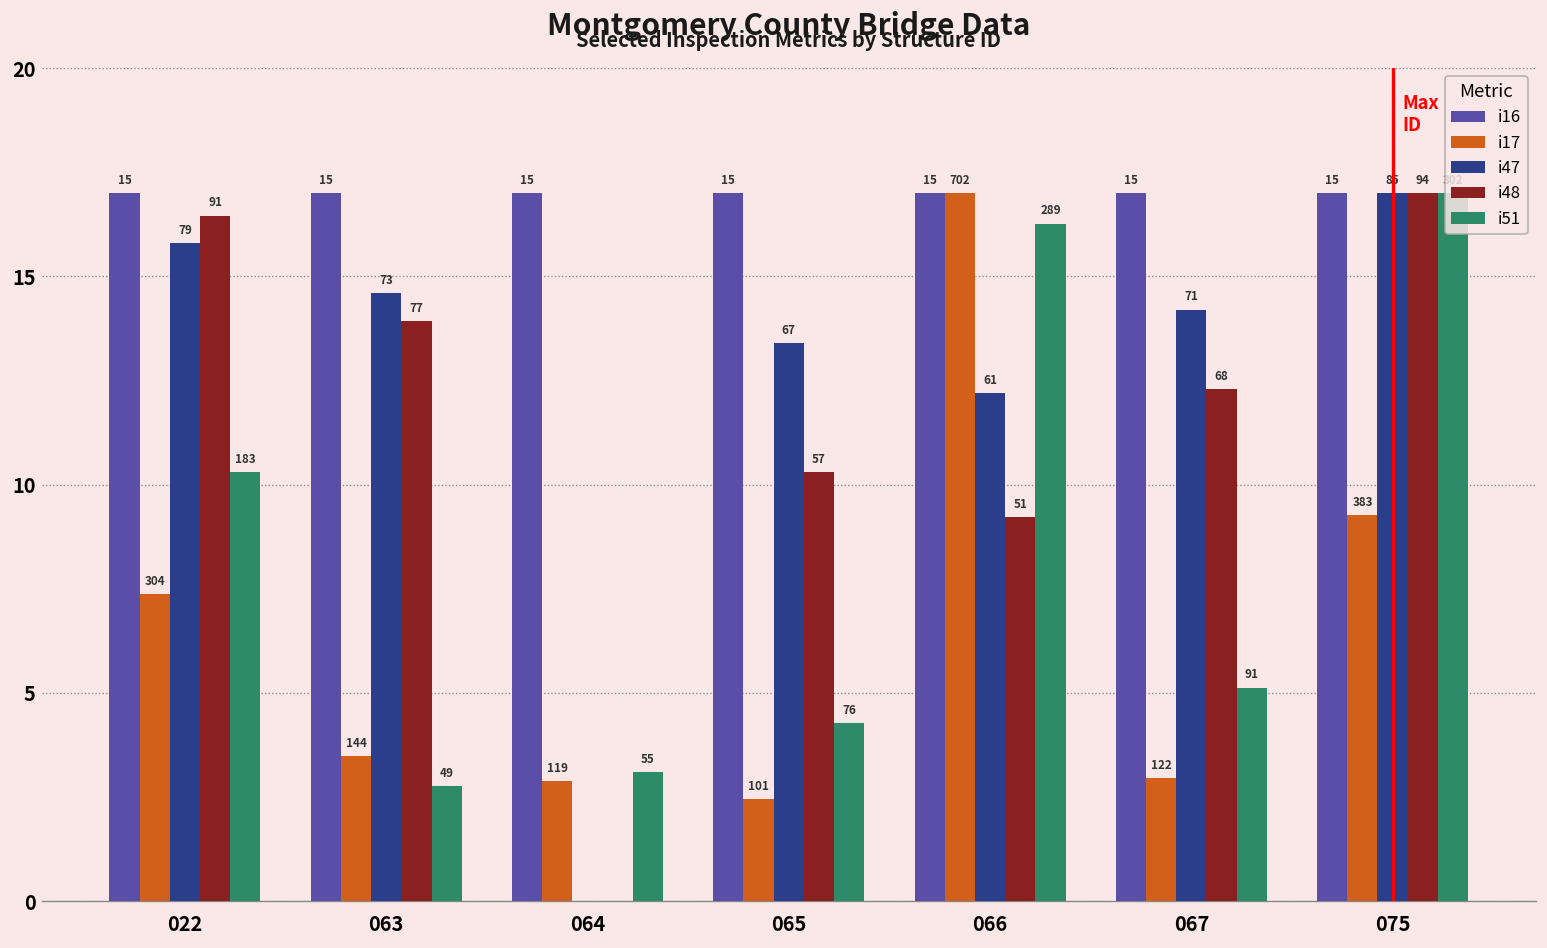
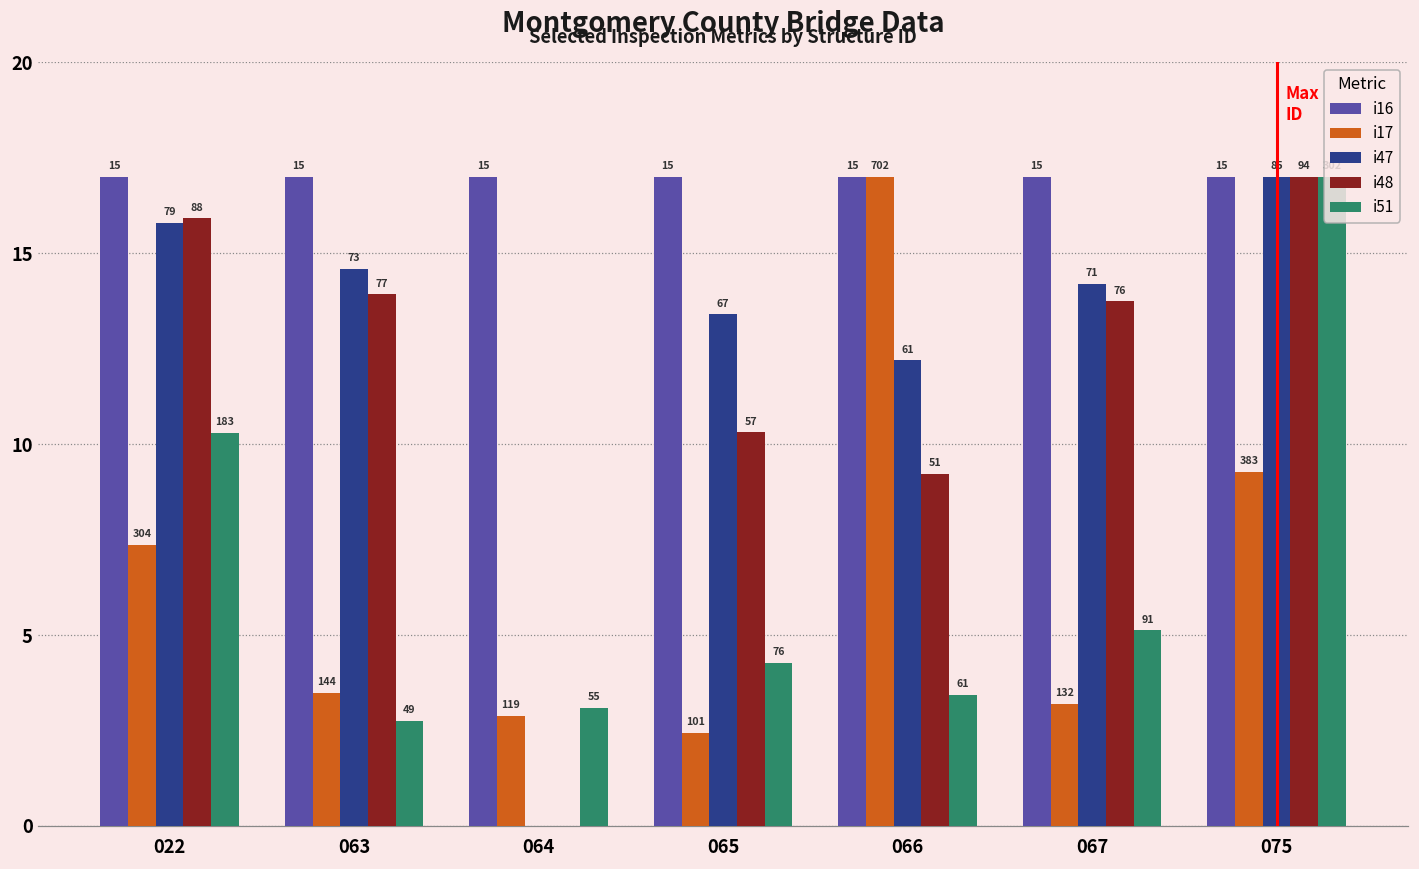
  {
    "i17": {
-     "067": 122
+     "067": 132
    },
    "i48": {
-     "022": 91,
-     "067": 68
+     "022": 88,
+     "067": 76
    },
    "i51": {
-     "066": 289
+     "066": 61
    }
  }
